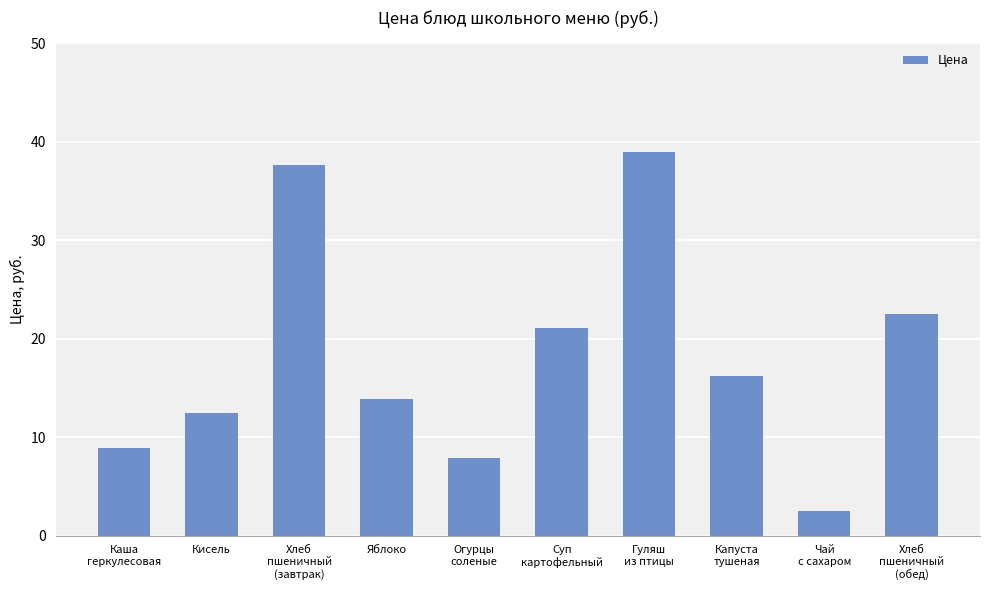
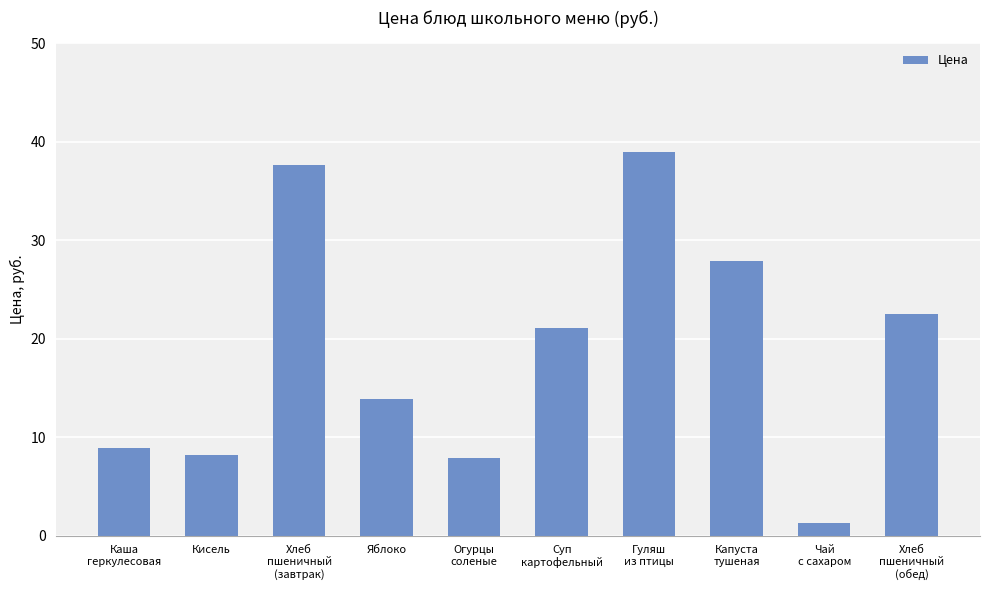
  {
    "Каша геркулесовая": 9,
-   "Кисель": 12,
+   "Кисель": 8,
    "Хлеб пшеничный (завтрак)": 38,
    "Яблоко": 14,
    "Огурцы соленые": 8,
    "Суп картофельный": 21,
    "Гуляш из птицы": 39,
-   "Капуста тушеная": 16,
-   "Чай с сахаром": 3,
+   "Капуста тушеная": 28,
+   "Чай с сахаром": 1,
    "Хлеб пшеничный (обед)": 23
  }
